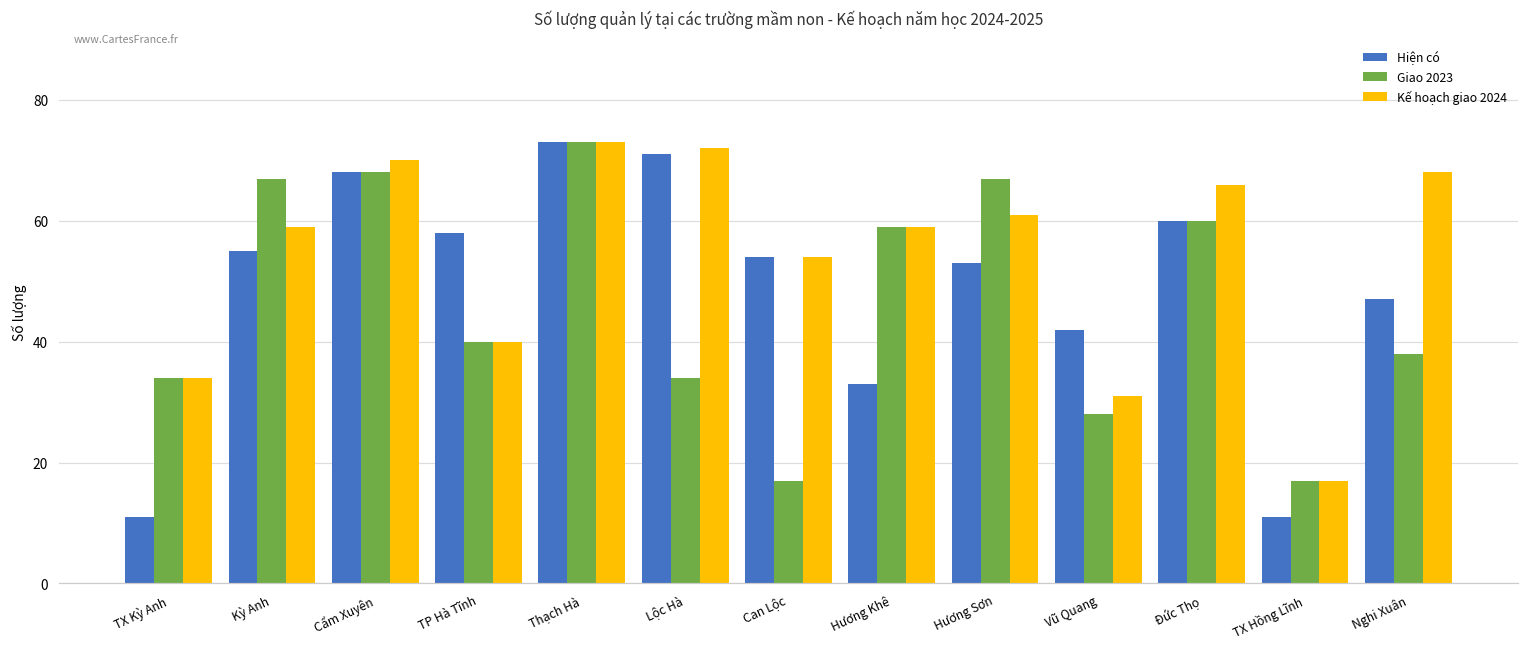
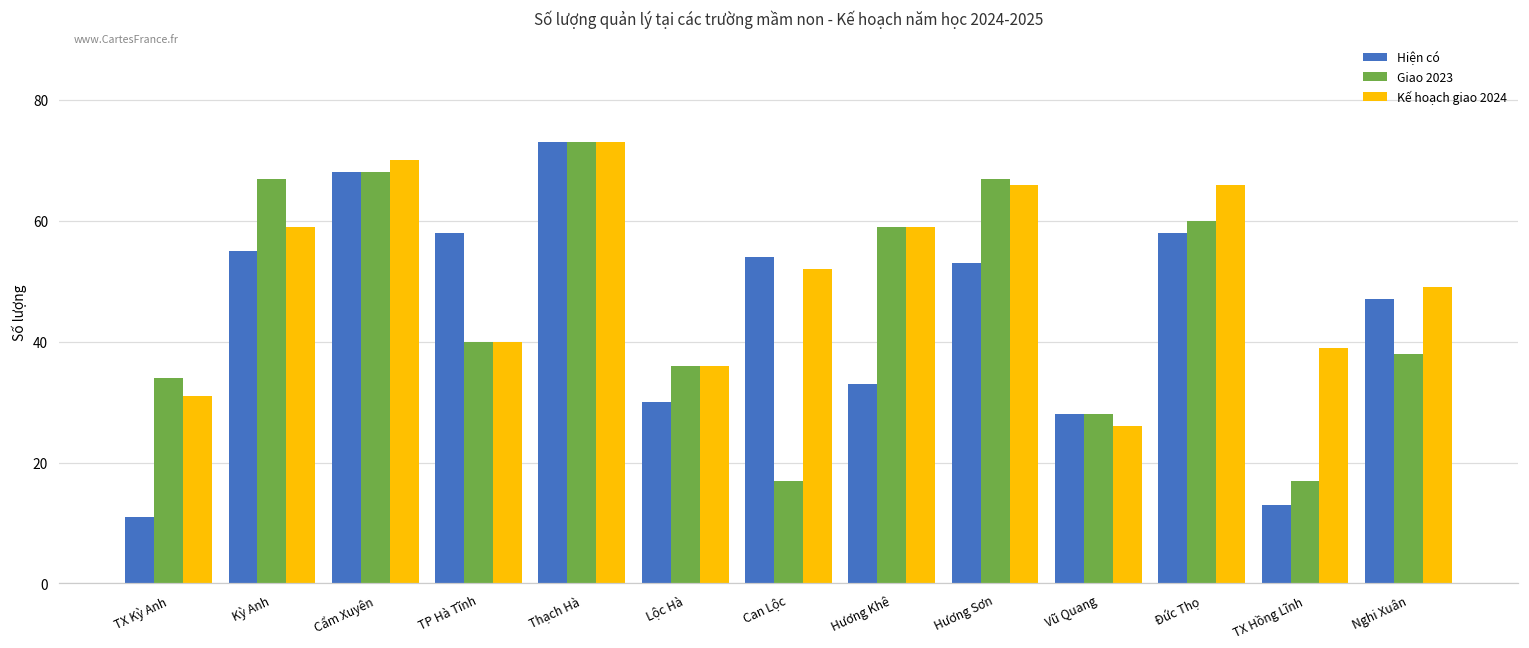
  {
    "Hiện có": {
      "TX Kỳ Anh": 11,
      "Kỳ Anh": 55,
      "Cẩm Xuyên": 68,
      "TP Hà Tĩnh": 58,
      "Thạch Hà": 73,
-     "Lộc Hà": 71,
+     "Lộc Hà": 30,
      "Can Lộc": 54,
      "Hương Khê": 33,
      "Hương Sơn": 53,
-     "Vũ Quang": 42,
-     "Đức Thọ": 60,
-     "TX Hồng Lĩnh": 11,
+     "Vũ Quang": 28,
+     "Đức Thọ": 58,
+     "TX Hồng Lĩnh": 13,
      "Nghi Xuân": 47
    },
    "Giao 2023": {
      "TX Kỳ Anh": 34,
      "Kỳ Anh": 67,
      "Cẩm Xuyên": 68,
      "TP Hà Tĩnh": 40,
      "Thạch Hà": 73,
-     "Lộc Hà": 34,
+     "Lộc Hà": 36,
      "Can Lộc": 17,
      "Hương Khê": 59,
      "Hương Sơn": 67,
      "Vũ Quang": 28,
      "Đức Thọ": 60,
      "TX Hồng Lĩnh": 17,
      "Nghi Xuân": 38
    },
    "Kế hoạch giao 2024": {
-     "TX Kỳ Anh": 34,
+     "TX Kỳ Anh": 31,
      "Kỳ Anh": 59,
      "Cẩm Xuyên": 70,
      "TP Hà Tĩnh": 40,
      "Thạch Hà": 73,
-     "Lộc Hà": 72,
-     "Can Lộc": 54,
+     "Lộc Hà": 36,
+     "Can Lộc": 52,
      "Hương Khê": 59,
-     "Hương Sơn": 61,
-     "Vũ Quang": 31,
+     "Hương Sơn": 66,
+     "Vũ Quang": 26,
      "Đức Thọ": 66,
-     "TX Hồng Lĩnh": 17,
-     "Nghi Xuân": 68
+     "TX Hồng Lĩnh": 39,
+     "Nghi Xuân": 49
    }
  }
